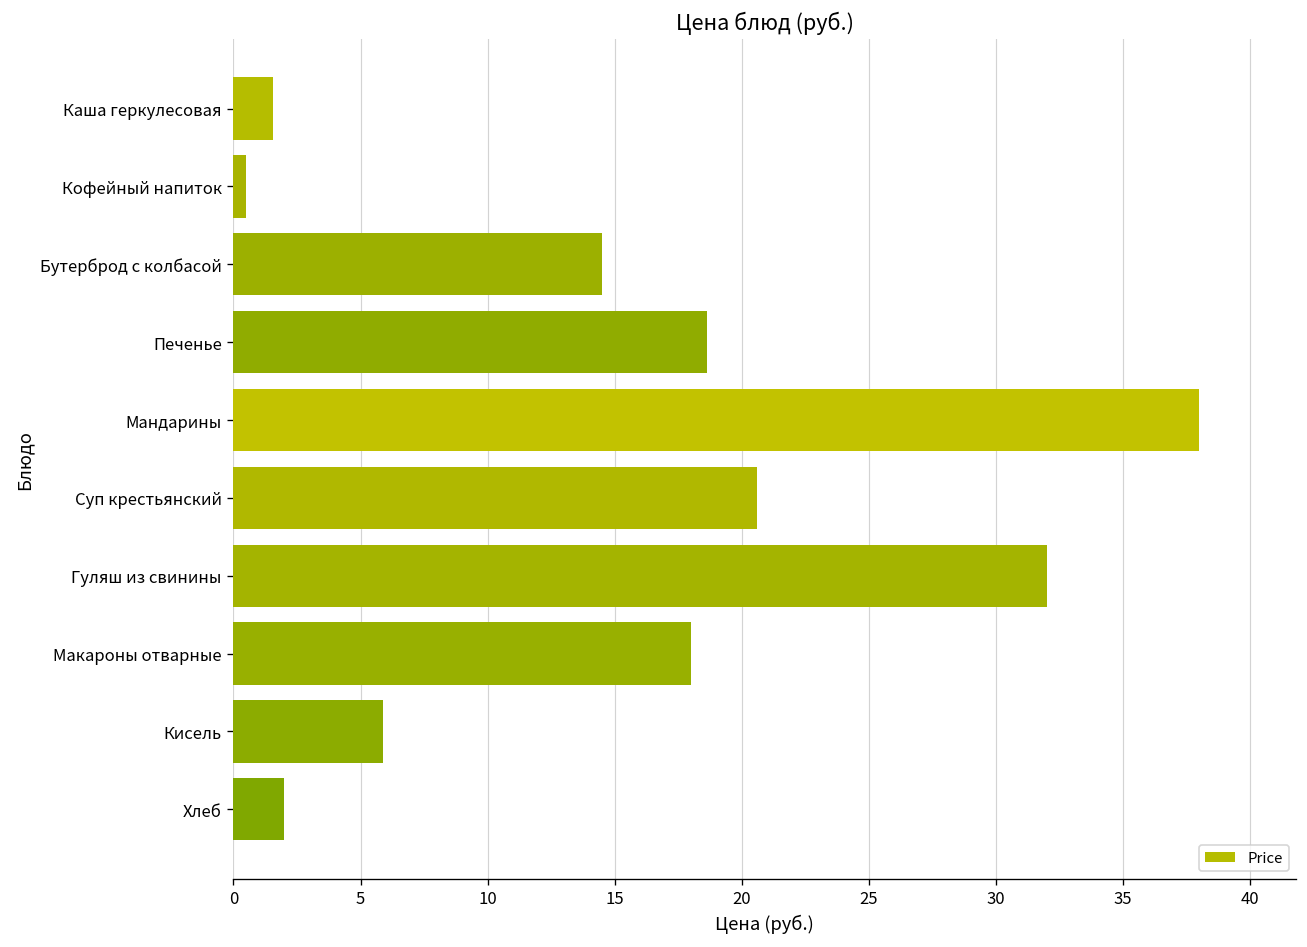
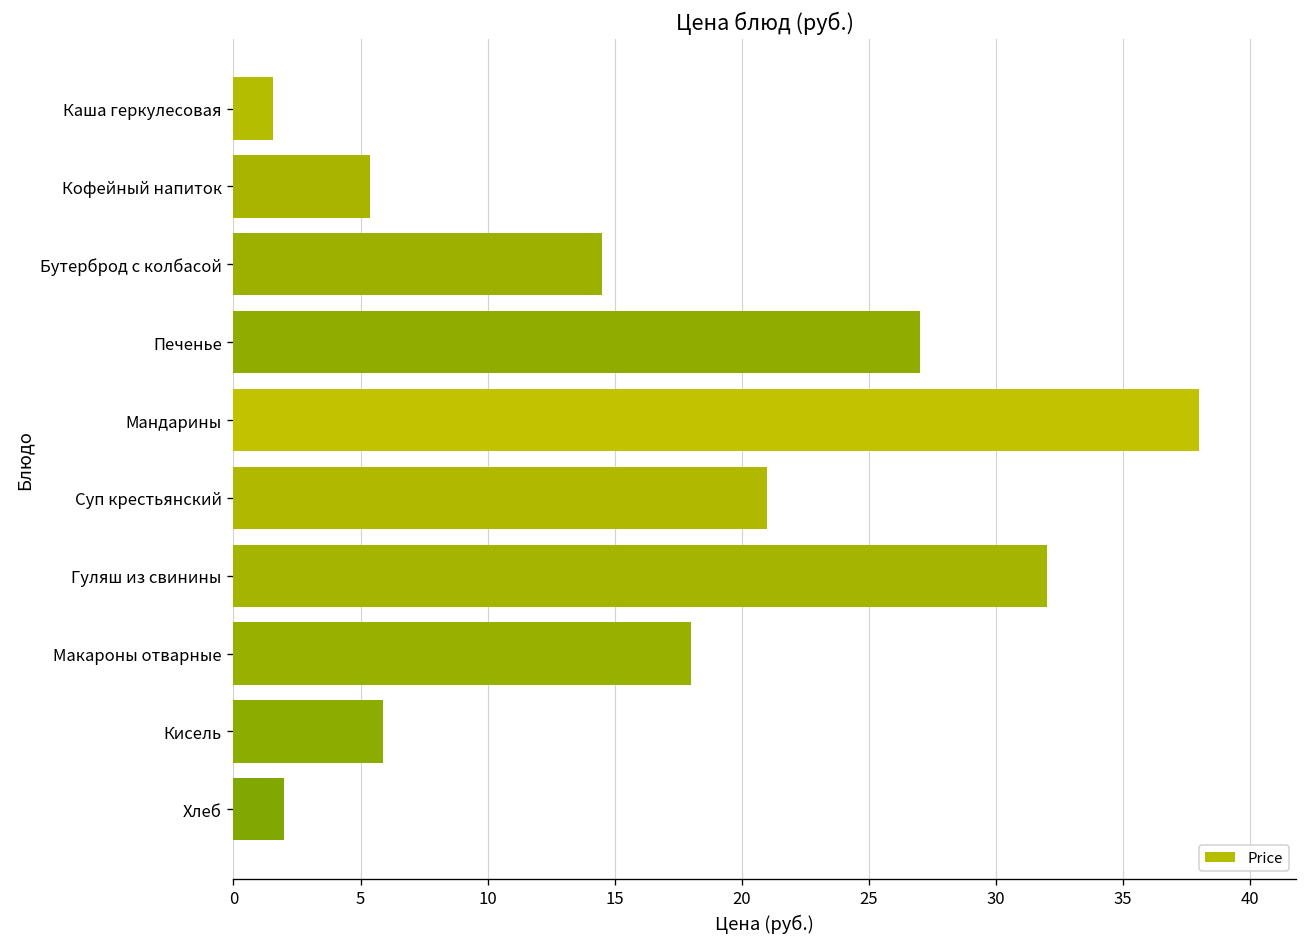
  {
    "Каша геркулесовая": 1.5,
-   "Кофейный напиток": 0.5,
+   "Кофейный напиток": 5.4,
    "Бутерброд с колбасой": 14.5,
-   "Печенье": 18.6,
+   "Печенье": 27.0,
    "Мандарины": 38.0,
-   "Суп крестьянский": 20.6,
+   "Суп крестьянский": 21.0,
    "Гуляш из свинины": 32.0,
    "Макароны отварные": 18.0,
    "Кисель": 5.9,
    "Хлеб": 2.0
  }
